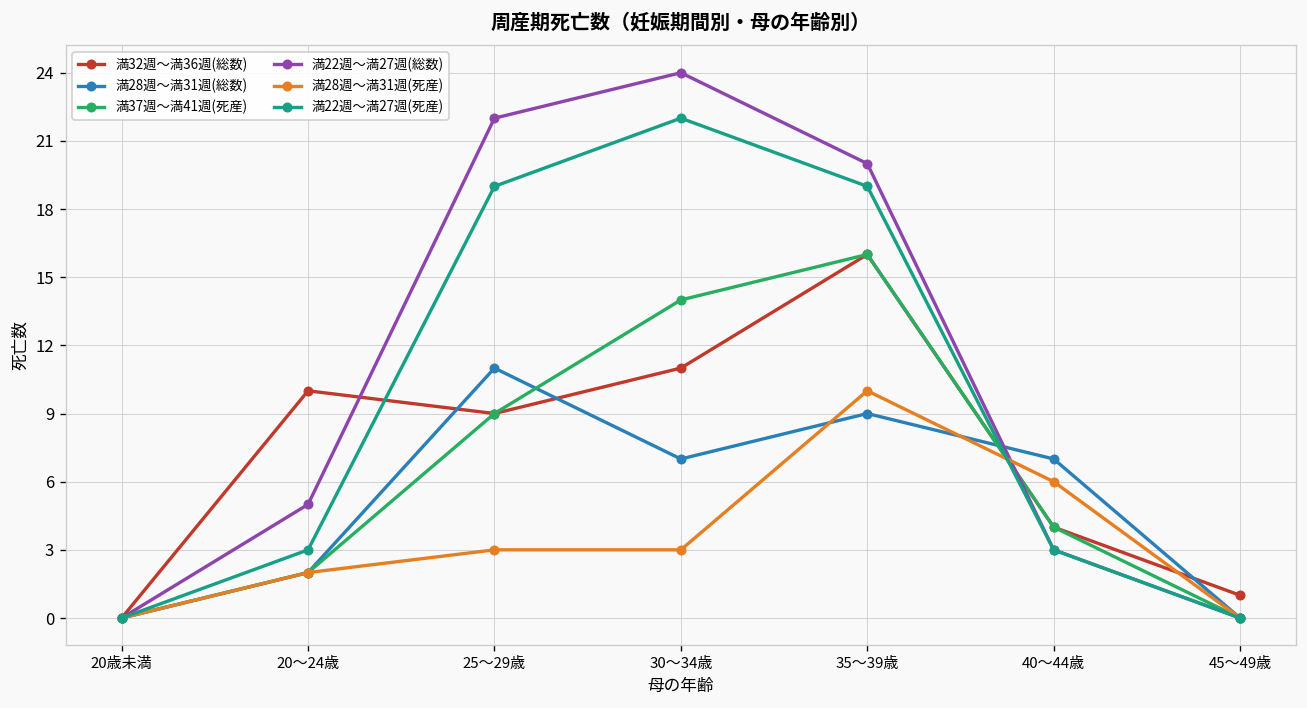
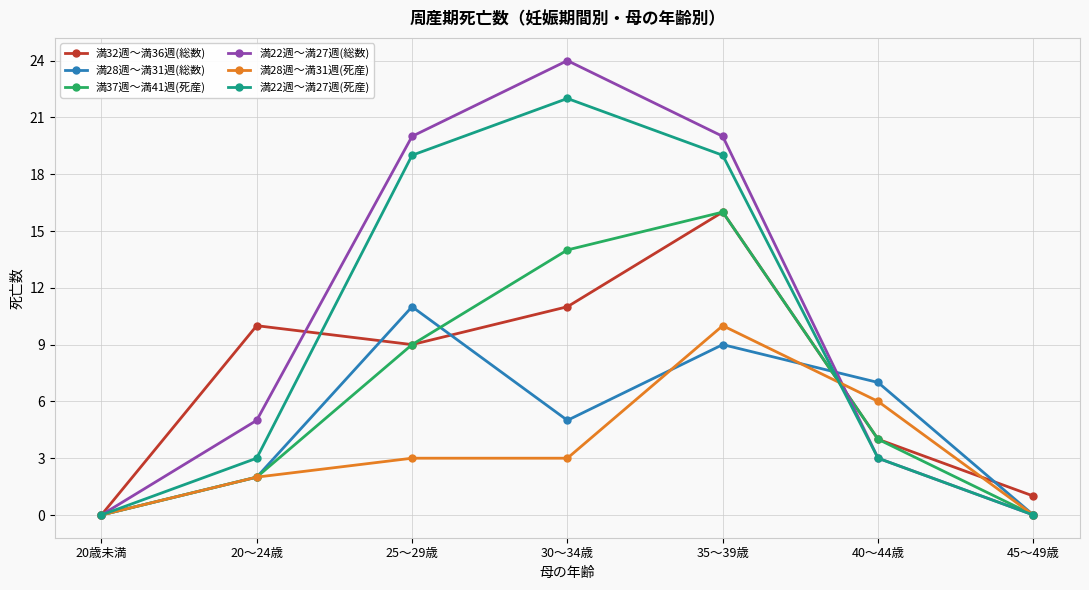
  {
    "満32週～満36週(総数)": {
      "20～24歳": 10,
      "30～34歳": 11,
      "45～49歳": 1
    },
    "満28週～満31週(総数)": {
      "25～29歳": 11,
-     "30～34歳": 7,
+     "30～34歳": 5,
      "35～39歳": 9,
      "40～44歳": 7
    },
    "満22週～満27週(総数)": {
      "20～24歳": 5,
-     "25～29歳": 22,
+     "25～29歳": 20,
      "30～34歳": 24,
      "35～39歳": 20
    },
    "満28週～満31週(死産)": {
      "25～29歳": 3,
      "30～34歳": 3,
      "35～39歳": 10,
      "40～44歳": 6
    }
  }
